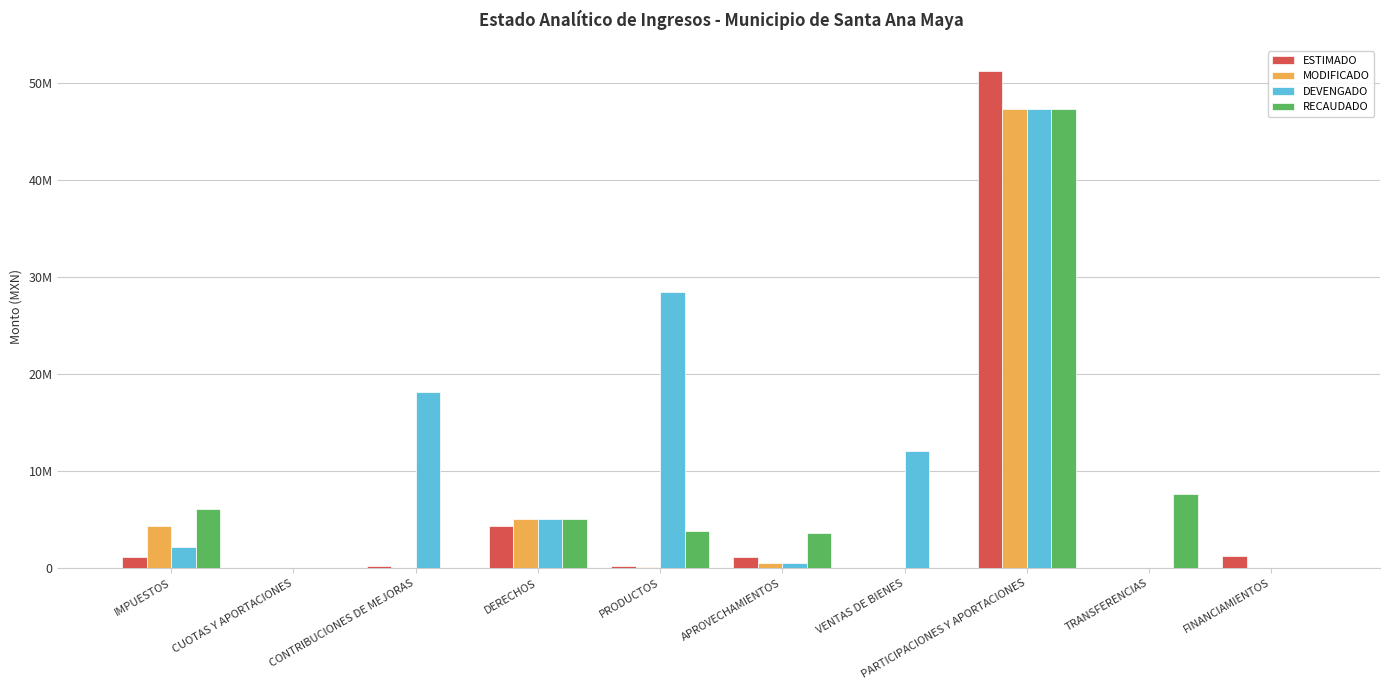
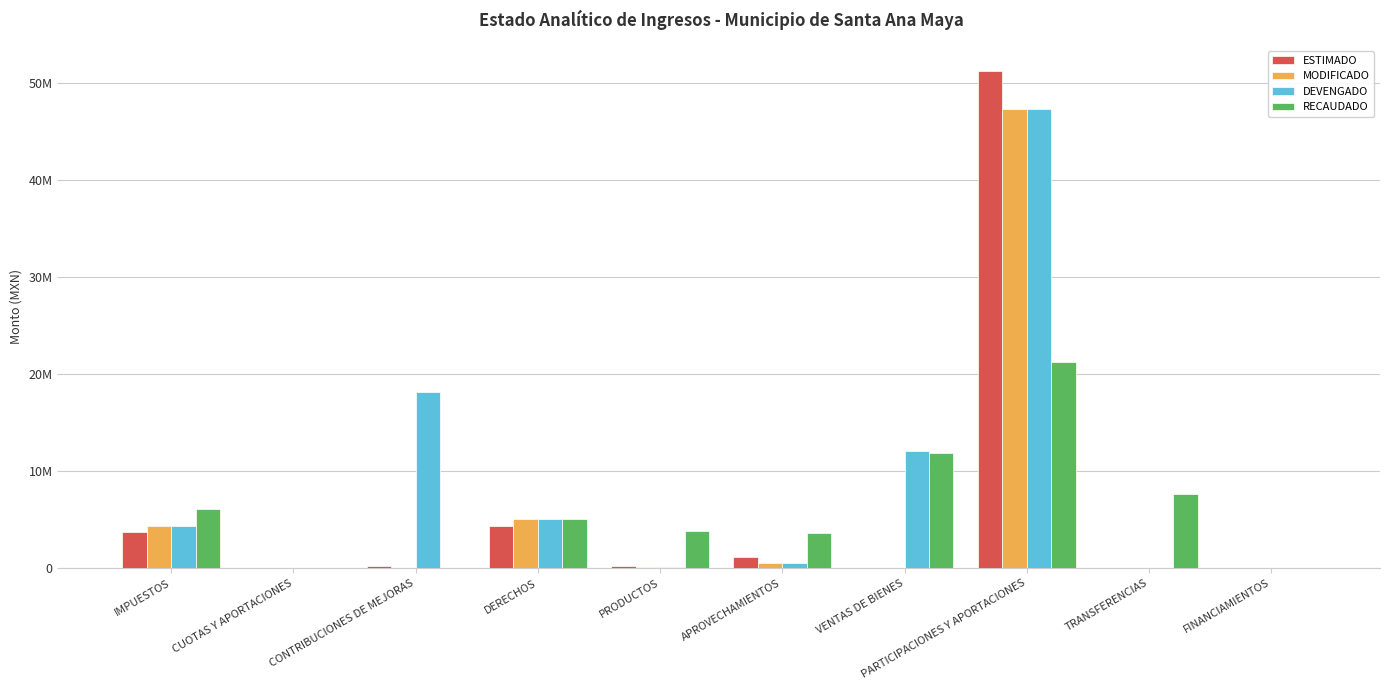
  {
    "ESTIMADO": {
-     "IMPUESTOS": 1000000,
+     "IMPUESTOS": 4000000,
      "CUOTAS Y APORTACIONES": 0,
      "DERECHOS": 4000000,
      "APROVECHAMIENTOS": 1000000,
      "VENTAS DE BIENES": 0,
      "PARTICIPACIONES Y APORTACIONES": 51000000,
      "TRANSFERENCIAS": 0,
-     "FINANCIAMIENTOS": 1000000
+     "FINANCIAMIENTOS": 0
    },
    "MODIFICADO": {
      "IMPUESTOS": 4000000,
      "CUOTAS Y APORTACIONES": 0,
      "CONTRIBUCIONES DE MEJORAS": 0,
      "DERECHOS": 5000000,
      "APROVECHAMIENTOS": 1000000,
      "VENTAS DE BIENES": 0,
      "PARTICIPACIONES Y APORTACIONES": 47000000,
      "TRANSFERENCIAS": 0,
      "FINANCIAMIENTOS": 0
    },
    "DEVENGADO": {
-     "IMPUESTOS": 2000000,
+     "IMPUESTOS": 4000000,
      "CUOTAS Y APORTACIONES": 0,
      "CONTRIBUCIONES DE MEJORAS": 18000000,
      "DERECHOS": 5000000,
-     "PRODUCTOS": 28000000,
+     "PRODUCTOS": 0,
      "APROVECHAMIENTOS": 1000000,
      "VENTAS DE BIENES": 12000000,
      "PARTICIPACIONES Y APORTACIONES": 47000000,
      "TRANSFERENCIAS": 0,
      "FINANCIAMIENTOS": 0
    },
    "RECAUDADO": {
      "IMPUESTOS": 6000000,
      "CUOTAS Y APORTACIONES": 0,
      "CONTRIBUCIONES DE MEJORAS": 0,
      "DERECHOS": 5000000,
      "PRODUCTOS": 4000000,
      "APROVECHAMIENTOS": 4000000,
-     "VENTAS DE BIENES": 0,
-     "PARTICIPACIONES Y APORTACIONES": 47000000,
+     "VENTAS DE BIENES": 12000000,
+     "PARTICIPACIONES Y APORTACIONES": 21000000,
      "TRANSFERENCIAS": 8000000,
      "FINANCIAMIENTOS": 0
    }
  }
